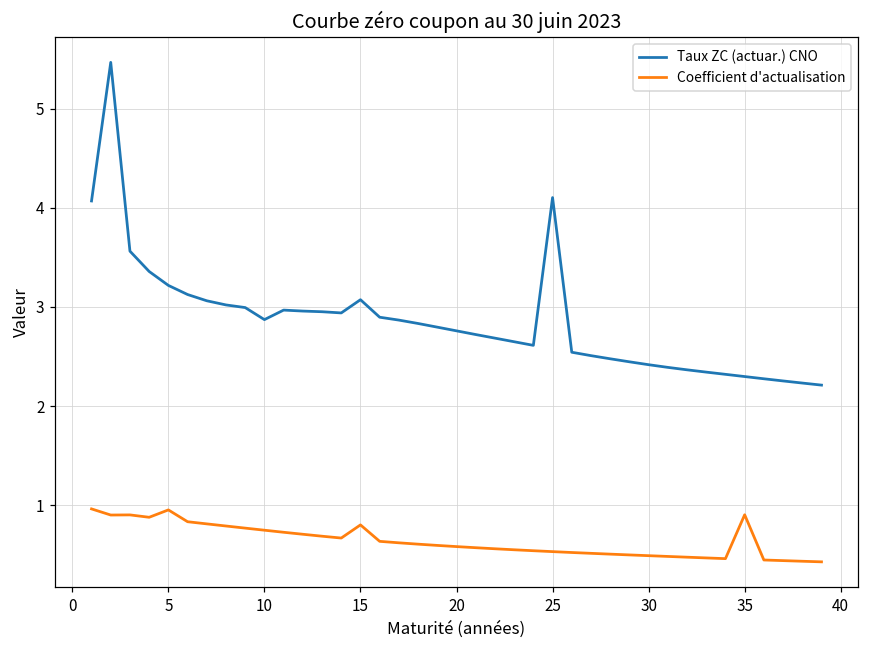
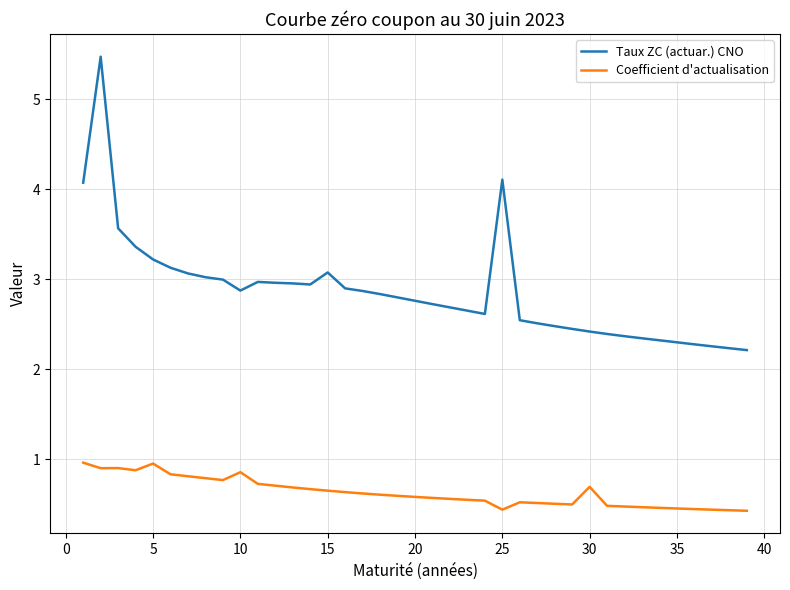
  {
    "Taux ZC (actuar.) CNO": {
      "5": 3.2,
      "10": 2.9,
      "15": 3.1,
      "20": 2.8,
      "25": 4.1,
      "30": 2.4,
      "35": 2.3
    },
    "Coefficient d'actualisation": {
      "5": 1.0,
-     "10": 0.7,
-     "15": 0.8,
+     "10": 0.9,
+     "15": 0.6,
      "20": 0.6,
-     "25": 0.5,
-     "30": 0.5,
-     "35": 0.9
+     "25": 0.4,
+     "30": 0.7,
+     "35": 0.5
    }
  }
